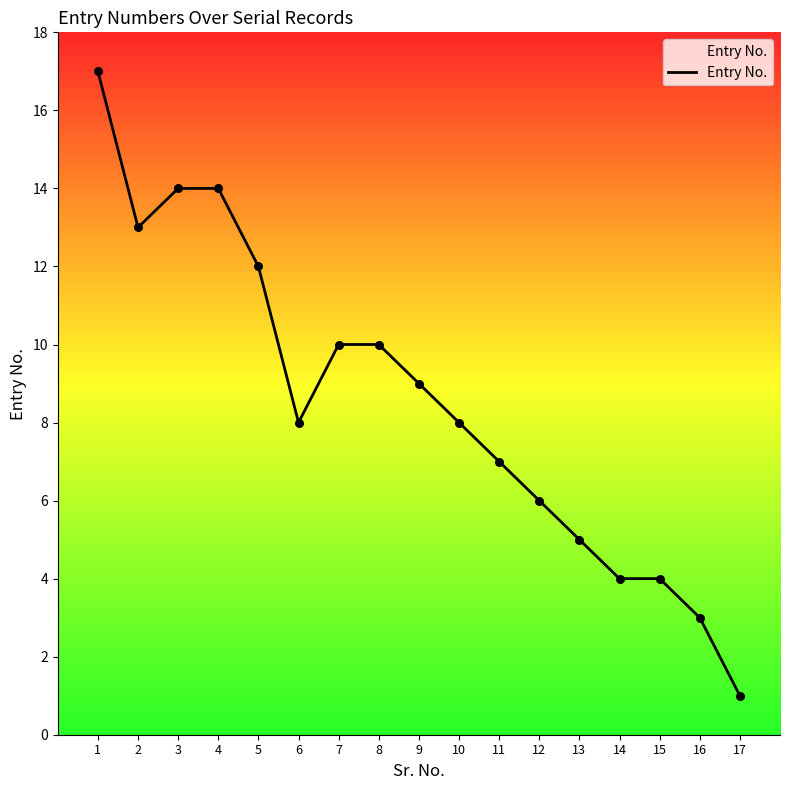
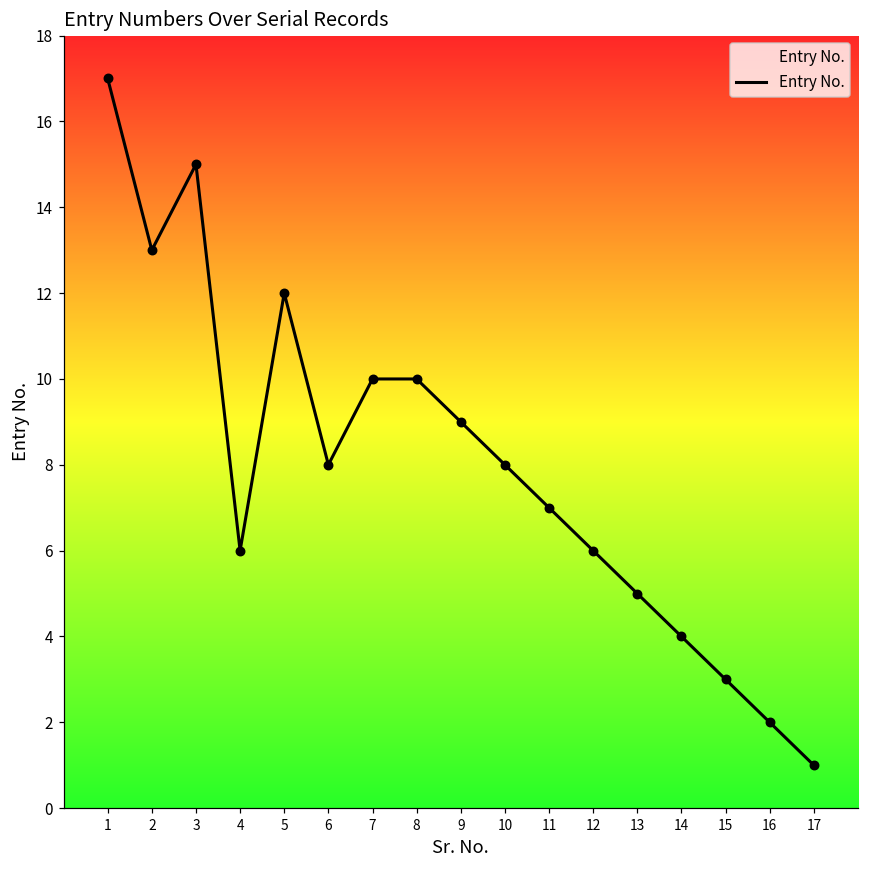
  {
    "1": 17,
    "2": 13,
-   "3": 14,
-   "4": 14,
+   "3": 15,
+   "4": 6,
    "5": 12,
    "6": 8,
    "7": 10,
    "8": 10,
    "9": 9,
    "10": 8,
    "11": 7,
    "12": 6,
    "13": 5,
    "14": 4,
-   "15": 4,
-   "16": 3,
+   "15": 3,
+   "16": 2,
    "17": 1
  }
